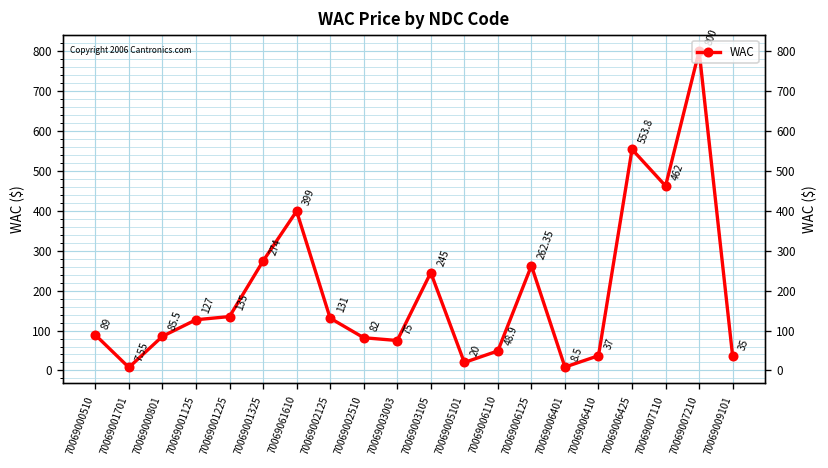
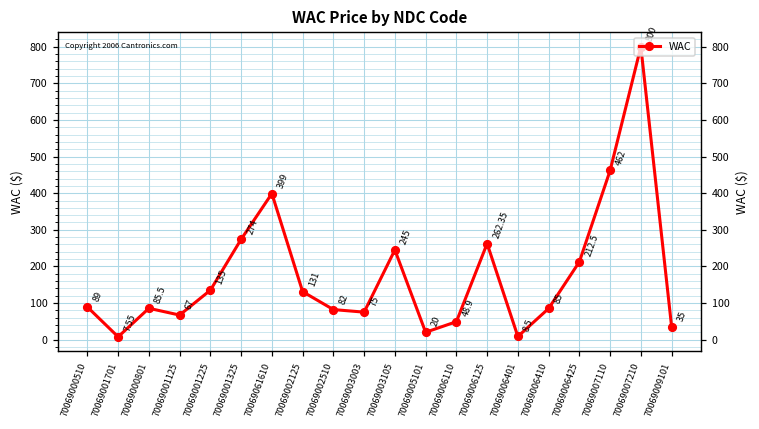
  {
    "70069000510": 89,
    "70069001701": 7.55,
    "70069000801": 85.5,
-   "70069001125": 127,
+   "70069001125": 67,
    "70069001225": 135,
    "70069001325": 274,
    "70069061610": 399,
    "70069002125": 131,
    "70069002510": 82,
    "70069003003": 75,
    "70069003105": 245,
    "70069005101": 20,
    "70069006110": 48.9,
    "70069006125": 262.35,
    "70069006401": 8.5,
-   "70069006410": 37,
-   "70069006425": 553.8,
+   "70069006410": 85,
+   "70069006425": 212.5,
    "70069007110": 462,
    "70069009101": 35
  }
